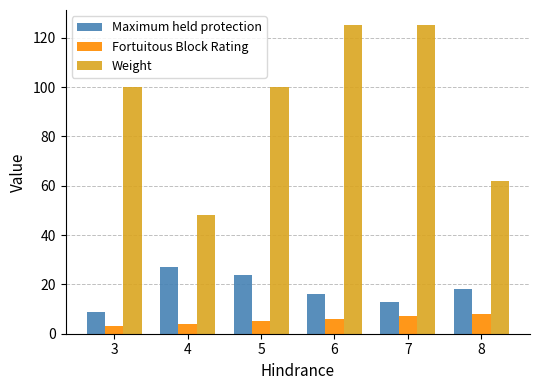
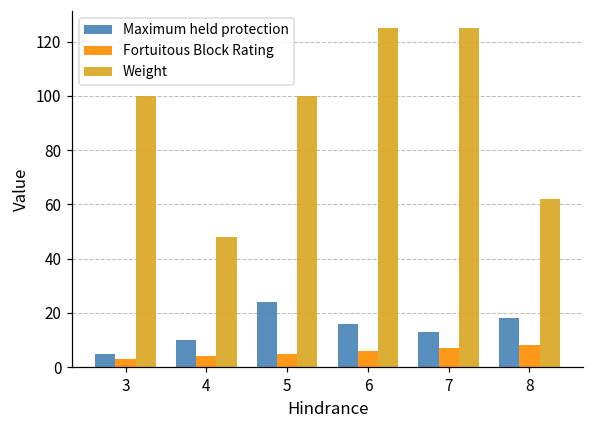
  {
    "Maximum held protection": {
-     "3": 9,
-     "4": 27,
+     "3": 5,
+     "4": 10,
      "5": 24,
      "6": 16,
      "7": 13,
      "8": 18
    }
  }
